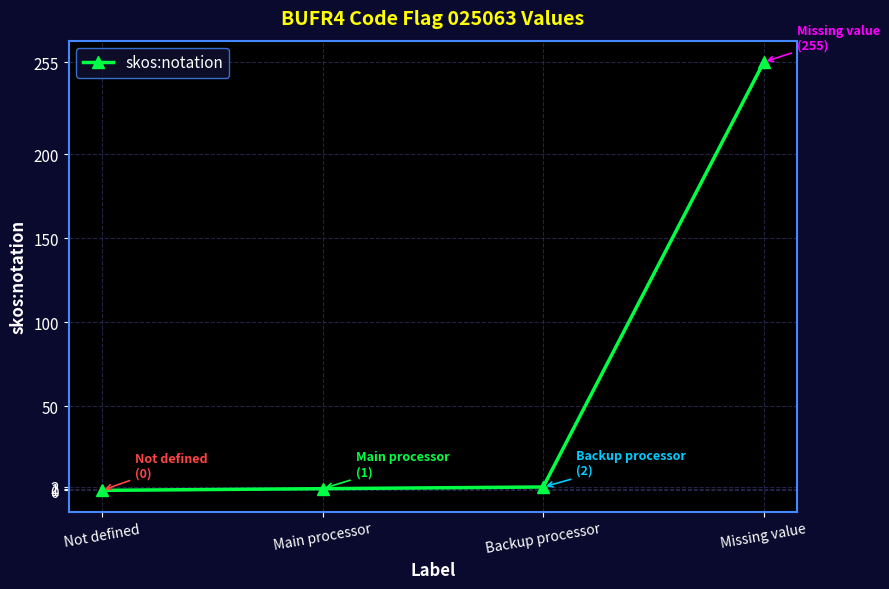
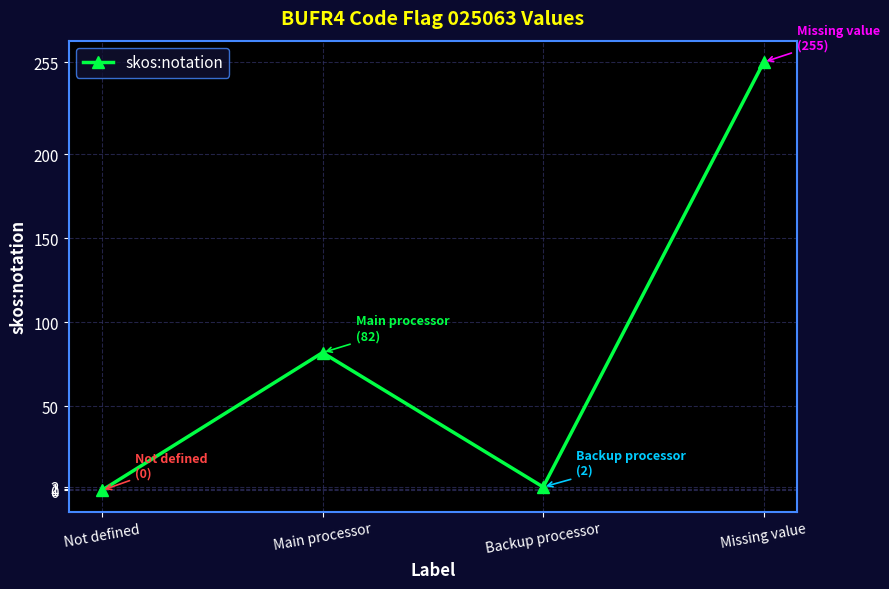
  {
    "Not defined": "(0)",
-   "Main processor": "(1)",
+   "Main processor": "(82)",
    "Backup processor": "(2)",
    "Missing value": "(255)"
  }
